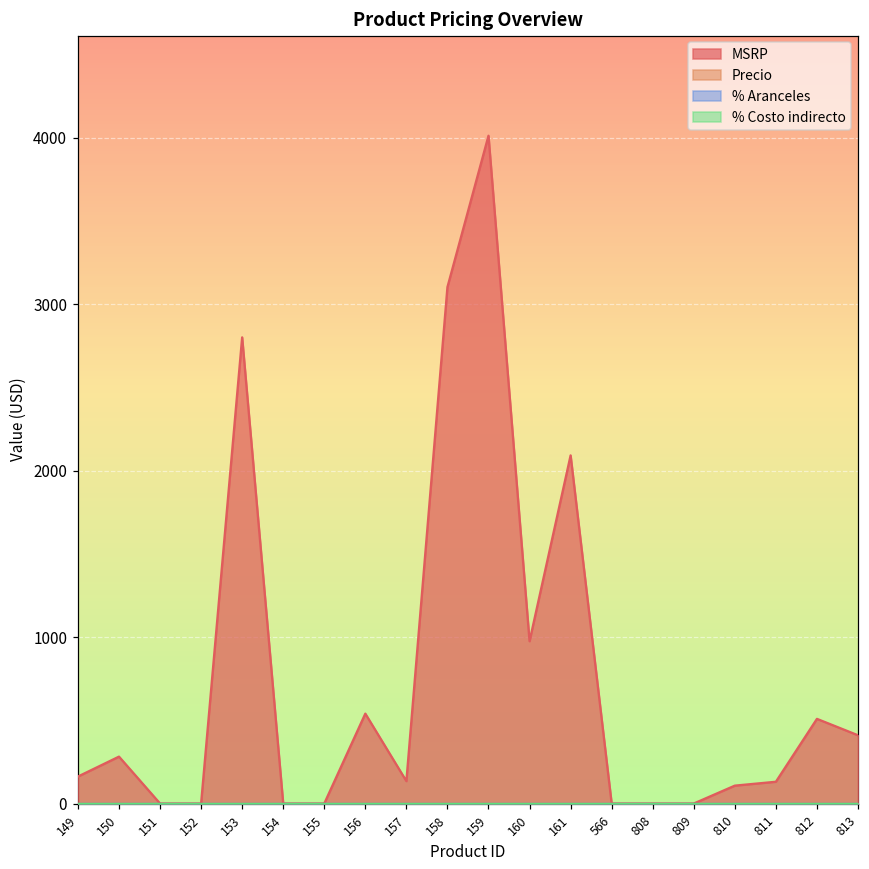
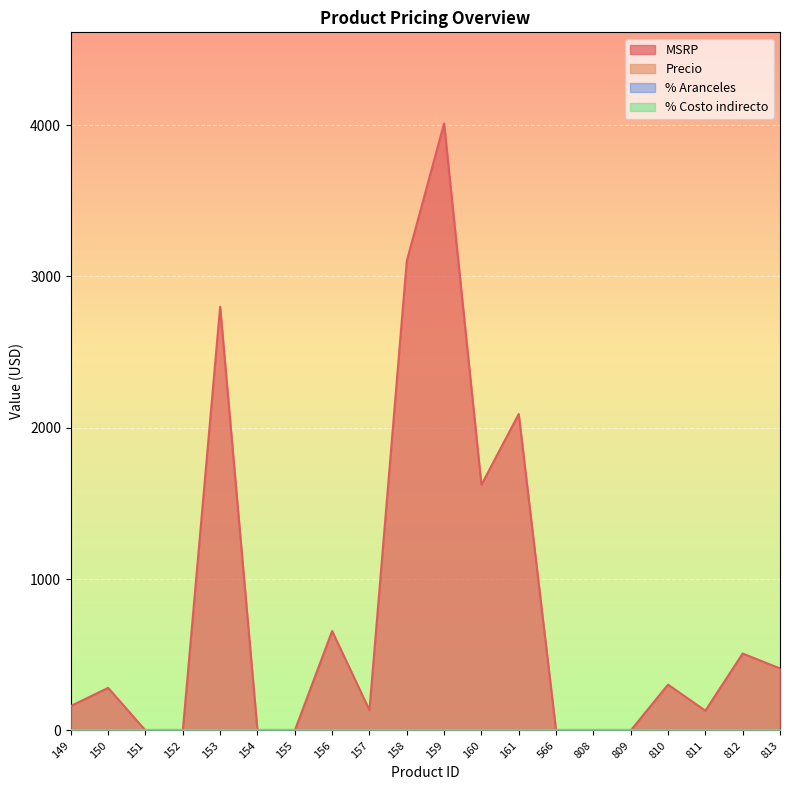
  {
    "MSRP": {
      "149": 160,
      "150": 280,
      "153": 2800,
-     "156": 540,
+     "156": 660,
      "157": 130,
      "158": 3100,
      "159": 4010,
-     "160": 980,
+     "160": 1620,
      "161": 2090,
-     "810": 110,
+     "810": 300,
      "811": 130,
      "812": 510,
      "813": 410
    },
    "% Costo indirecto": {
      "149": 0,
      "150": 0,
      "153": 0,
      "156": 0,
      "157": 0,
      "158": 0,
      "159": 0,
      "160": 0,
      "161": 0,
      "810": 0,
      "811": 0,
      "812": 0,
      "813": 0
    }
  }
